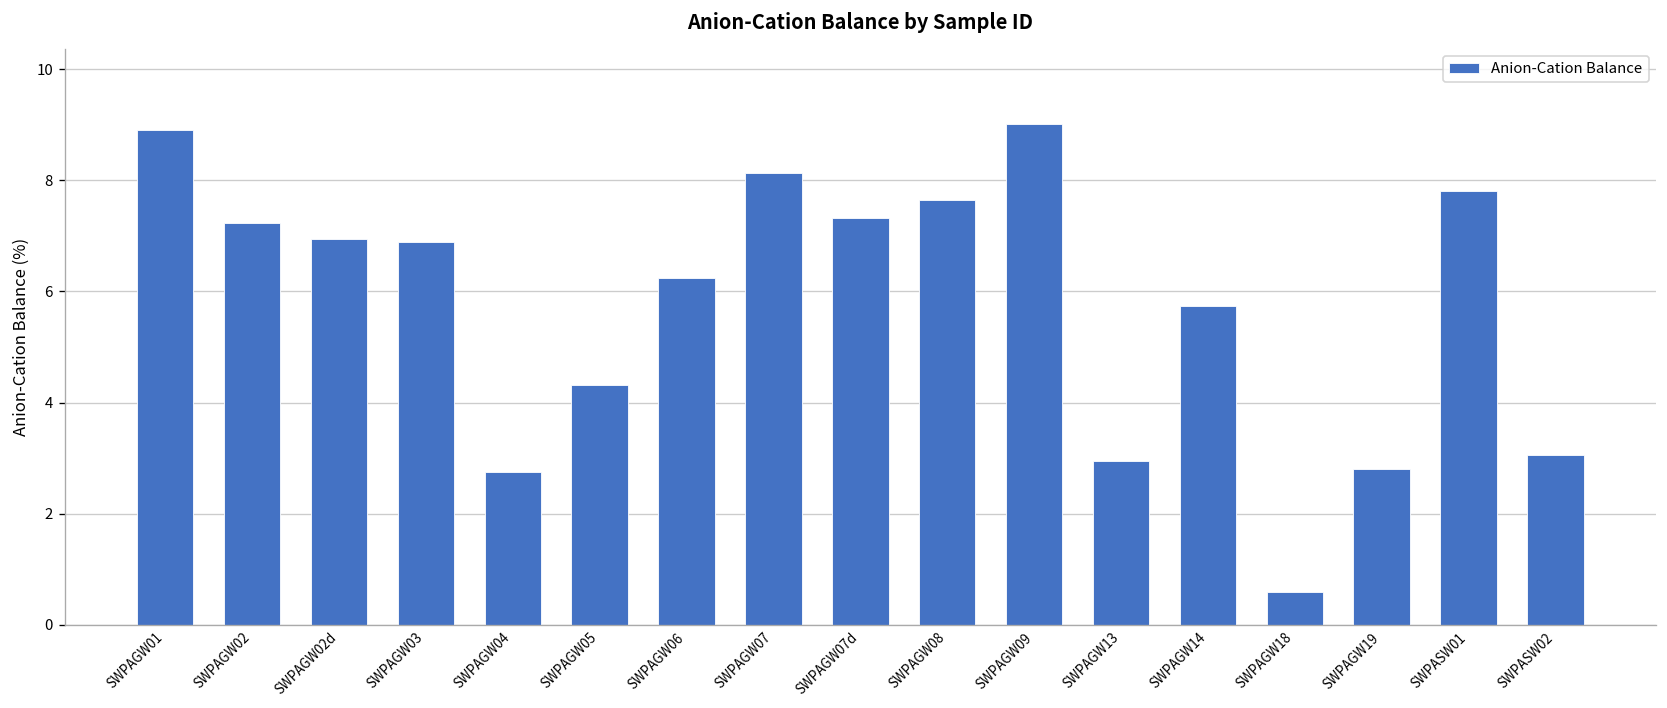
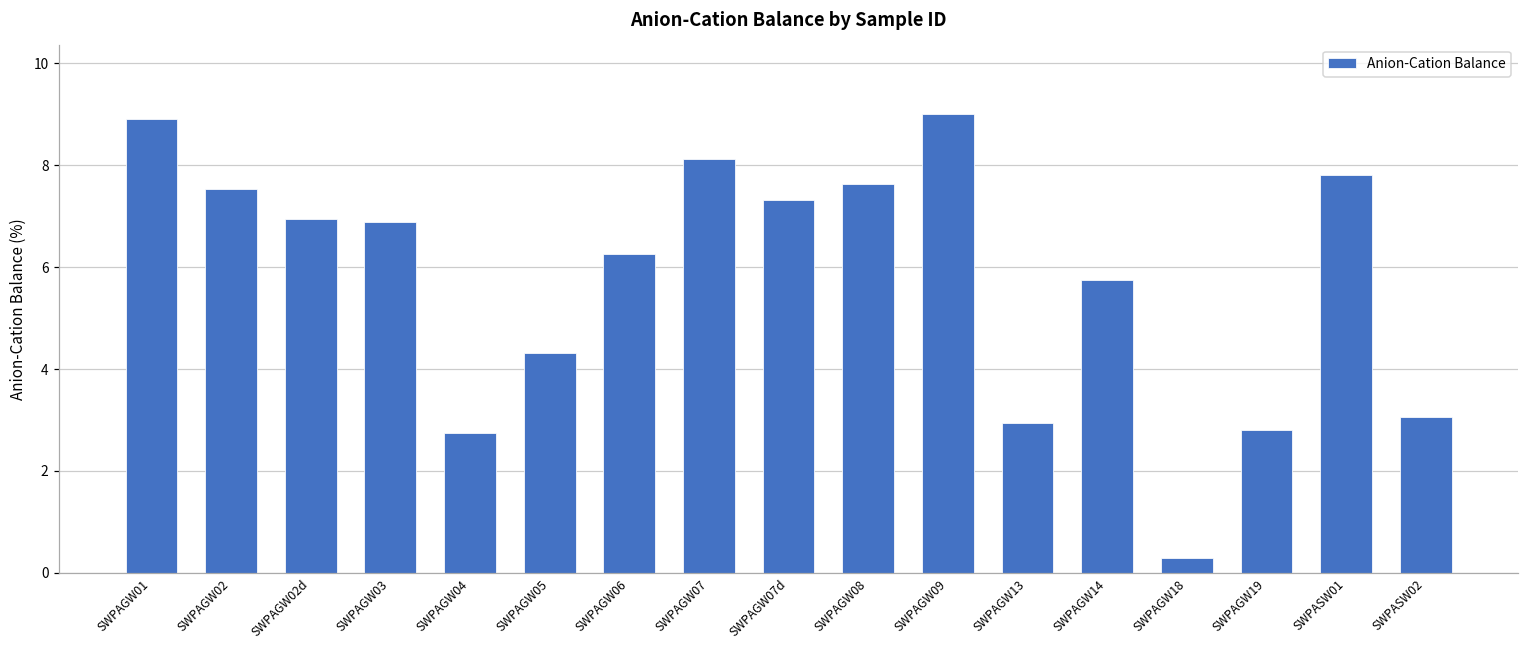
  {
    "SWPAGW01": 8.9,
-   "SWPAGW02": 7.2,
+   "SWPAGW02": 7.5,
    "SWPAGW02d": 7.0,
    "SWPAGW03": 6.9,
    "SWPAGW04": 2.7,
    "SWPAGW05": 4.3,
    "SWPAGW06": 6.3,
    "SWPAGW07": 8.1,
    "SWPAGW07d": 7.3,
    "SWPAGW08": 7.6,
    "SWPAGW09": 9.0,
    "SWPAGW13": 2.9,
    "SWPAGW14": 5.7,
-   "SWPAGW18": 0.6,
+   "SWPAGW18": 0.3,
    "SWPAGW19": 2.8,
    "SWPASW01": 7.8,
    "SWPASW02": 3.1
  }
